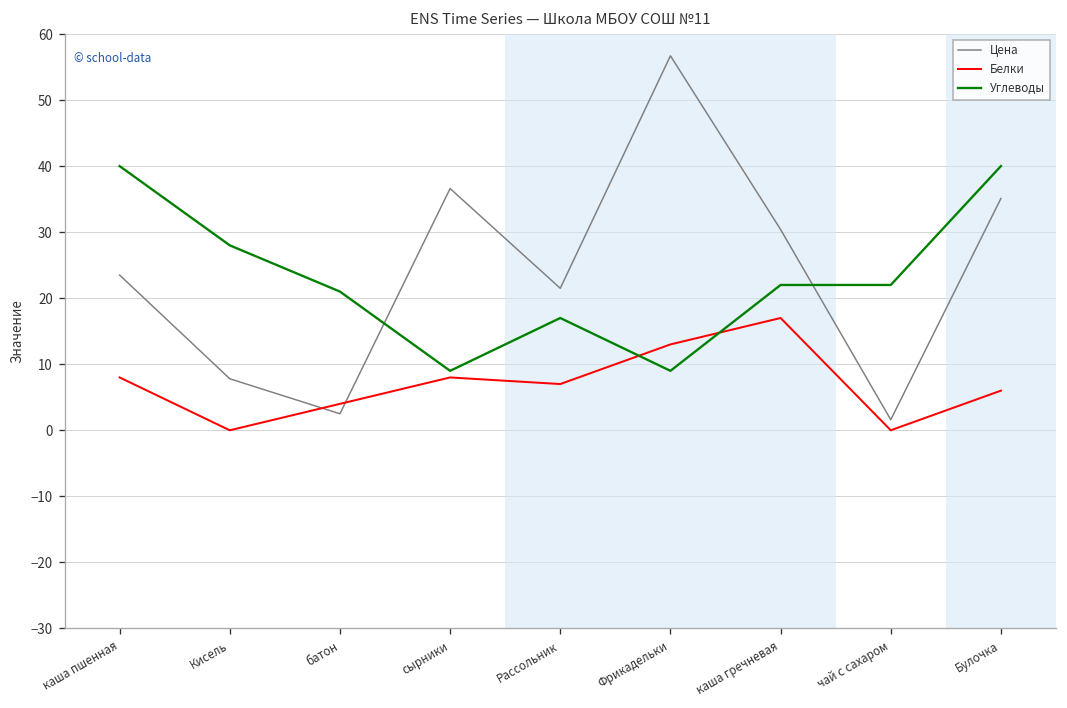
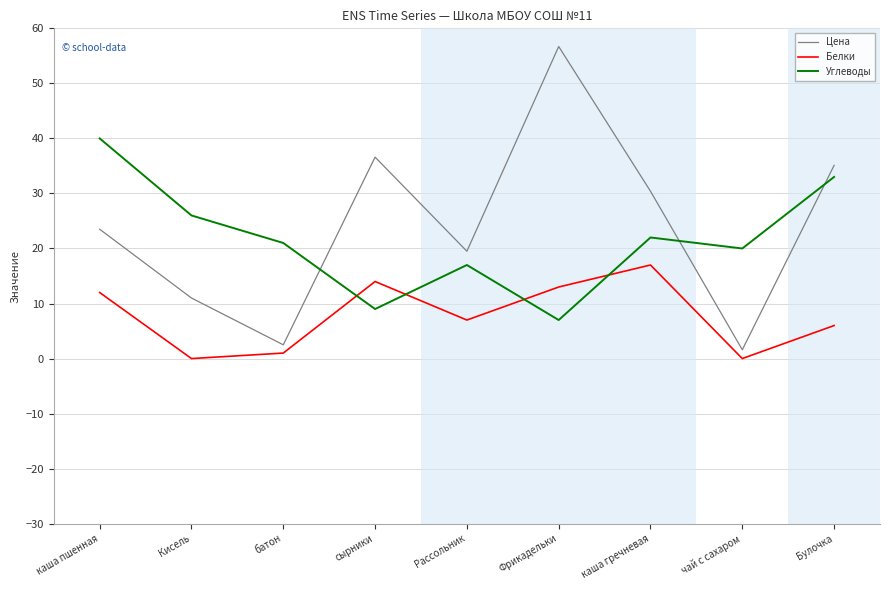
  {
    "Цена": {
      "каша пшенная": 24,
-     "Кисель": 8,
+     "Кисель": 11,
      "батон": 3,
      "сырники": 37,
-     "Рассольник": 22,
+     "Рассольник": 20,
      "Фрикадельки": 57,
      "каша гречневая": 30,
      "чай с сахаром": 2,
      "Булочка": 35
    },
    "Белки": {
-     "каша пшенная": 8,
+     "каша пшенная": 12,
      "Кисель": 0,
-     "батон": 4,
-     "сырники": 8,
+     "батон": 1,
+     "сырники": 14,
      "Рассольник": 7,
      "Фрикадельки": 13,
      "каша гречневая": 17,
      "чай с сахаром": 0,
      "Булочка": 6
    },
    "Углеводы": {
      "каша пшенная": 40,
-     "Кисель": 28,
+     "Кисель": 26,
      "батон": 21,
      "сырники": 9,
      "Рассольник": 17,
-     "Фрикадельки": 9,
+     "Фрикадельки": 7,
      "каша гречневая": 22,
-     "чай с сахаром": 22,
-     "Булочка": 40
+     "чай с сахаром": 20,
+     "Булочка": 33
    }
  }
